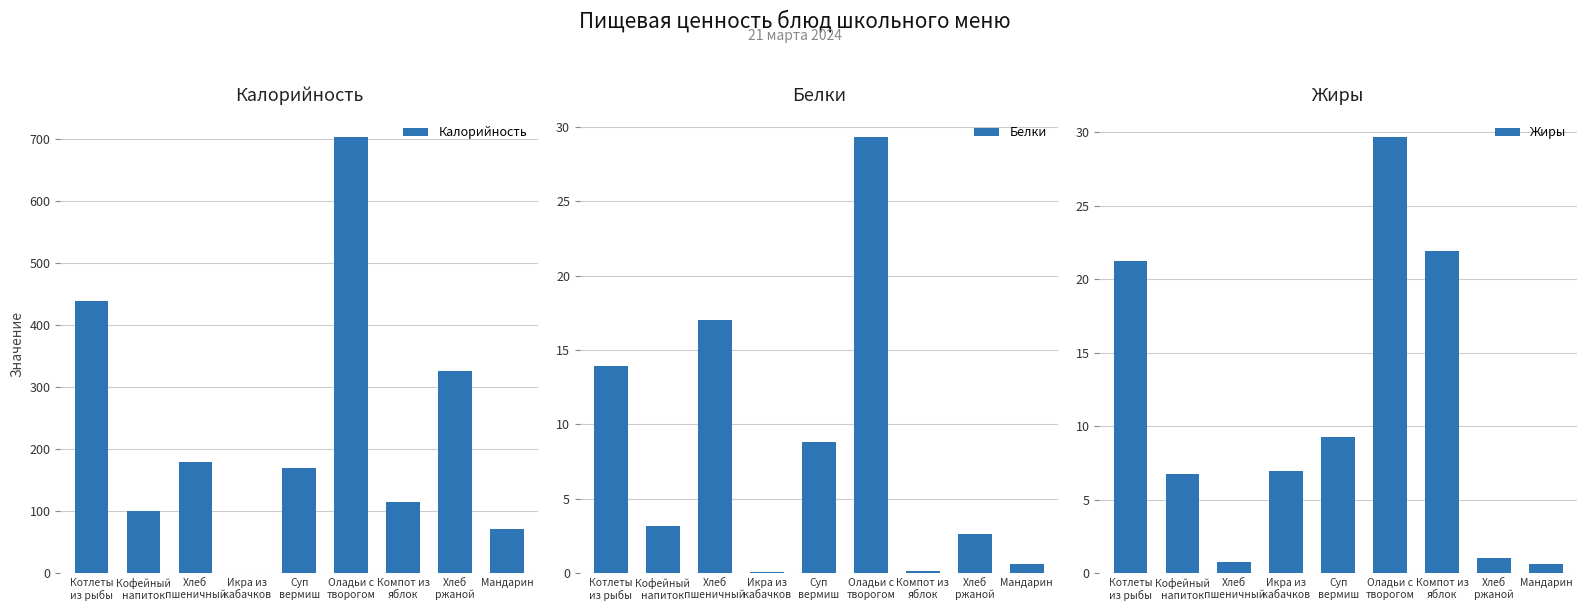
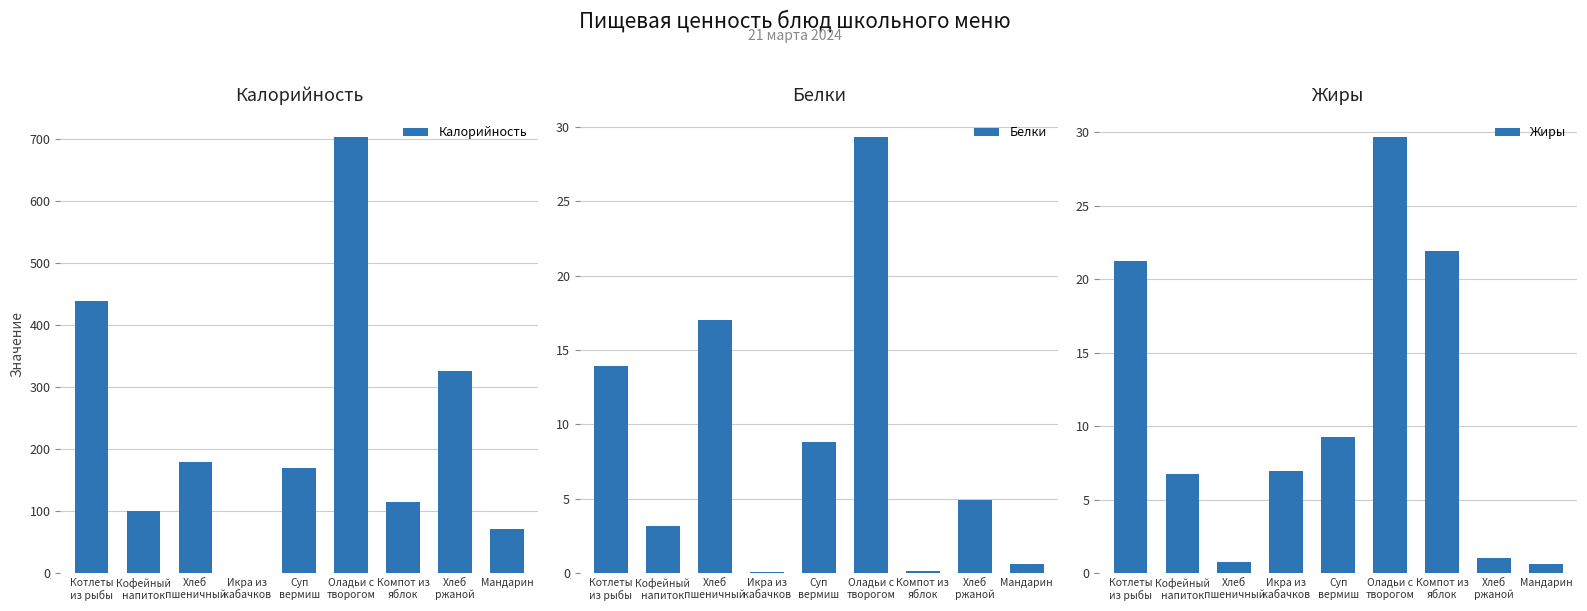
  {
    "Калорийность": {
      "Котлеты из рыбы": 440,
      "Кофейный напиток": 100,
      "Хлеб пшеничный": 180,
      "Суп вермиш": 170,
      "Оладьи с творогом": 700,
      "Компот из яблок": 110,
      "Хлеб ржаной": 330,
      "Мандарин": 70
    },
    "Белки": {
      "Котлеты из рыбы": 13.9,
      "Кофейный напиток": 3.2,
      "Хлеб пшеничный": 17.0,
      "Суп вермиш": 8.8,
      "Оладьи с творогом": 29.3,
-     "Хлеб ржаной": 2.6,
+     "Хлеб ржаной": 4.9,
      "Мандарин": 0.6
    },
    "Жиры": {
      "Котлеты из рыбы": 21.2,
      "Кофейный напиток": 6.8,
      "Хлеб пшеничный": 0.8,
      "Икра из кабачков": 6.9,
      "Суп вермиш": 9.2,
      "Оладьи с творогом": 29.7,
      "Компот из яблок": 21.9,
      "Хлеб ржаной": 1.0,
      "Мандарин": 0.6
    }
  }
